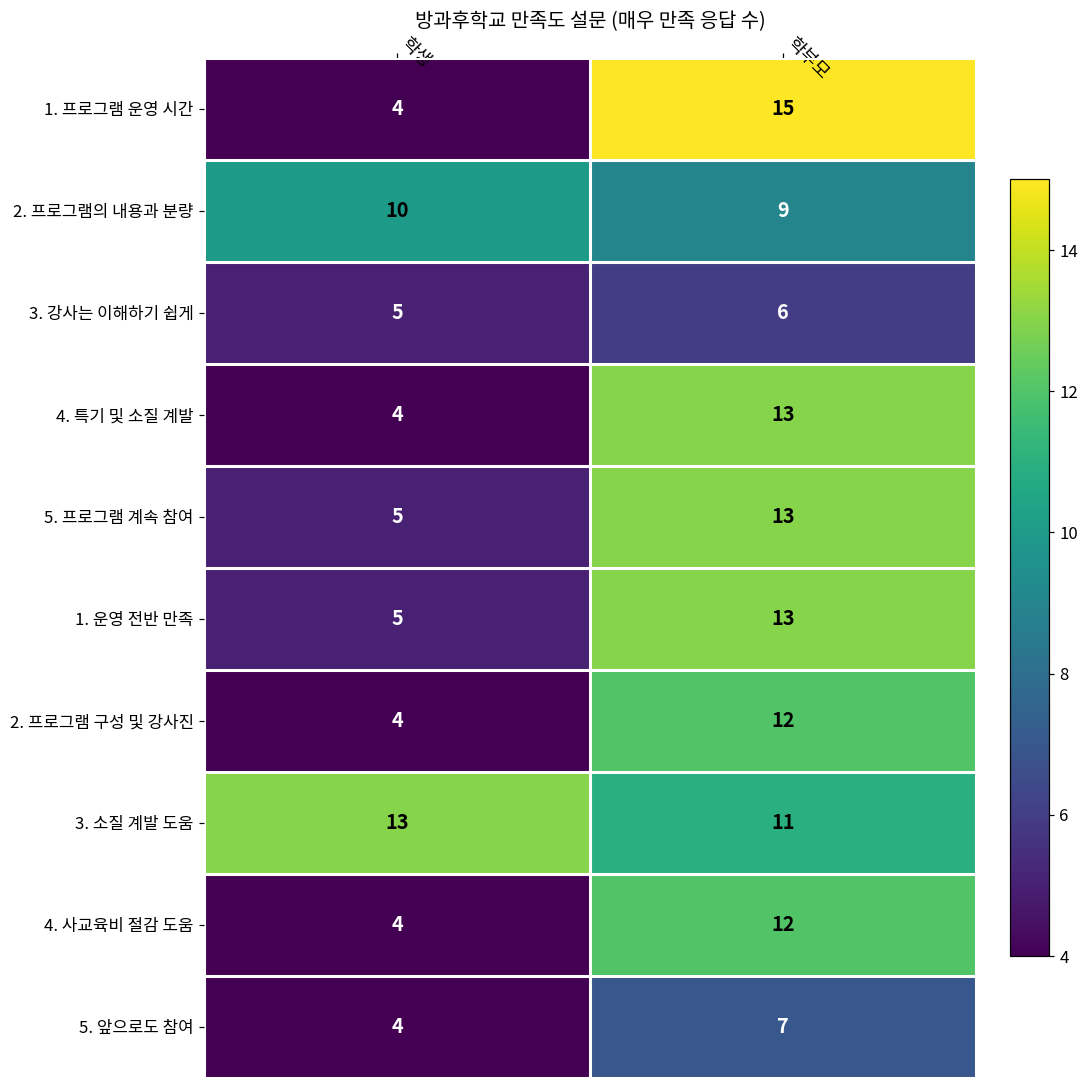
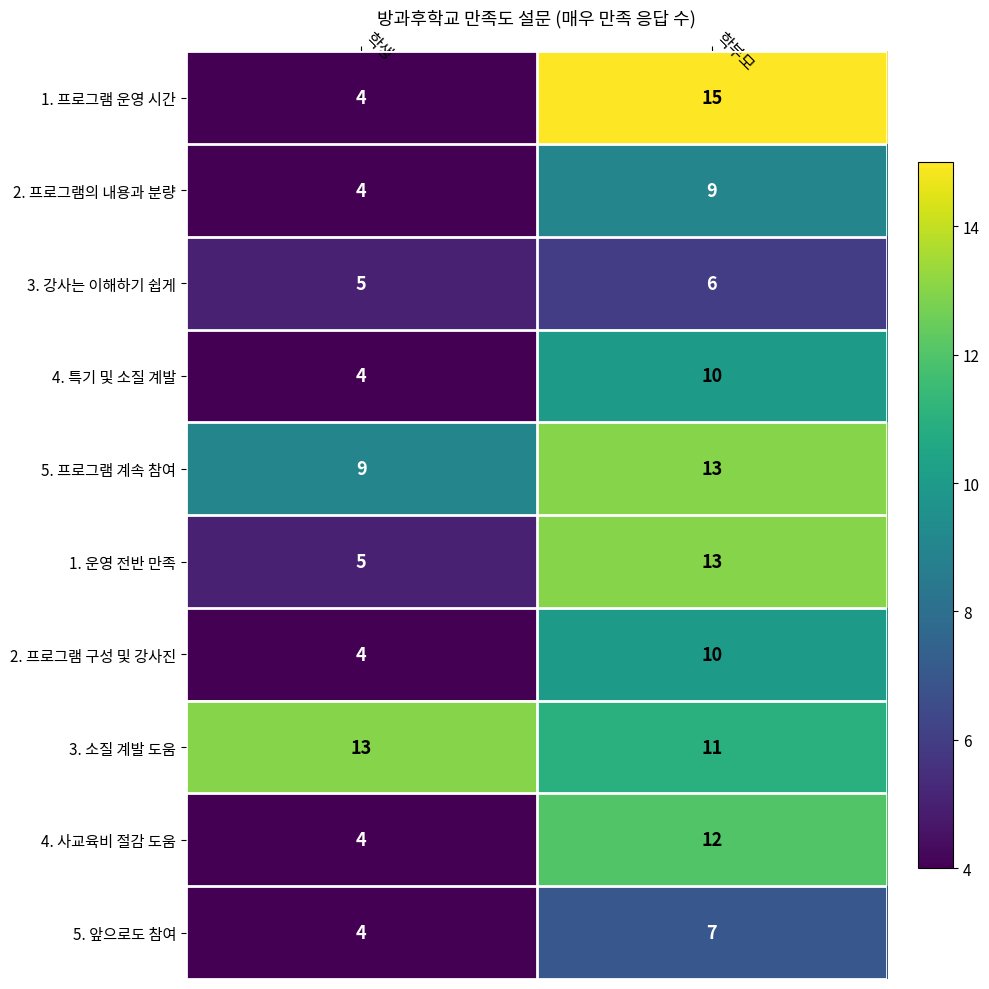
  {
    "1. 프로그램 운영 시간": {
      "학생": 4,
      "학부모": 15
    },
    "2. 프로그램의 내용과 분량": {
-     "학생": 10,
+     "학생": 4,
      "학부모": 9
    },
    "3. 강사는 이해하기 쉽게": {
      "학생": 5,
      "학부모": 6
    },
    "4. 특기 및 소질 계발": {
      "학생": 4,
-     "학부모": 13
+     "학부모": 10
    },
    "5. 프로그램 계속 참여": {
-     "학생": 5,
+     "학생": 9,
      "학부모": 13
    },
    "1. 운영 전반 만족": {
      "학생": 5,
      "학부모": 13
    },
    "2. 프로그램 구성 및 강사진": {
      "학생": 4,
-     "학부모": 12
+     "학부모": 10
    },
    "3. 소질 계발 도움": {
      "학생": 13,
      "학부모": 11
    },
    "4. 사교육비 절감 도움": {
      "학생": 4,
      "학부모": 12
    },
    "5. 앞으로도 참여": {
      "학생": 4,
      "학부모": 7
    }
  }
